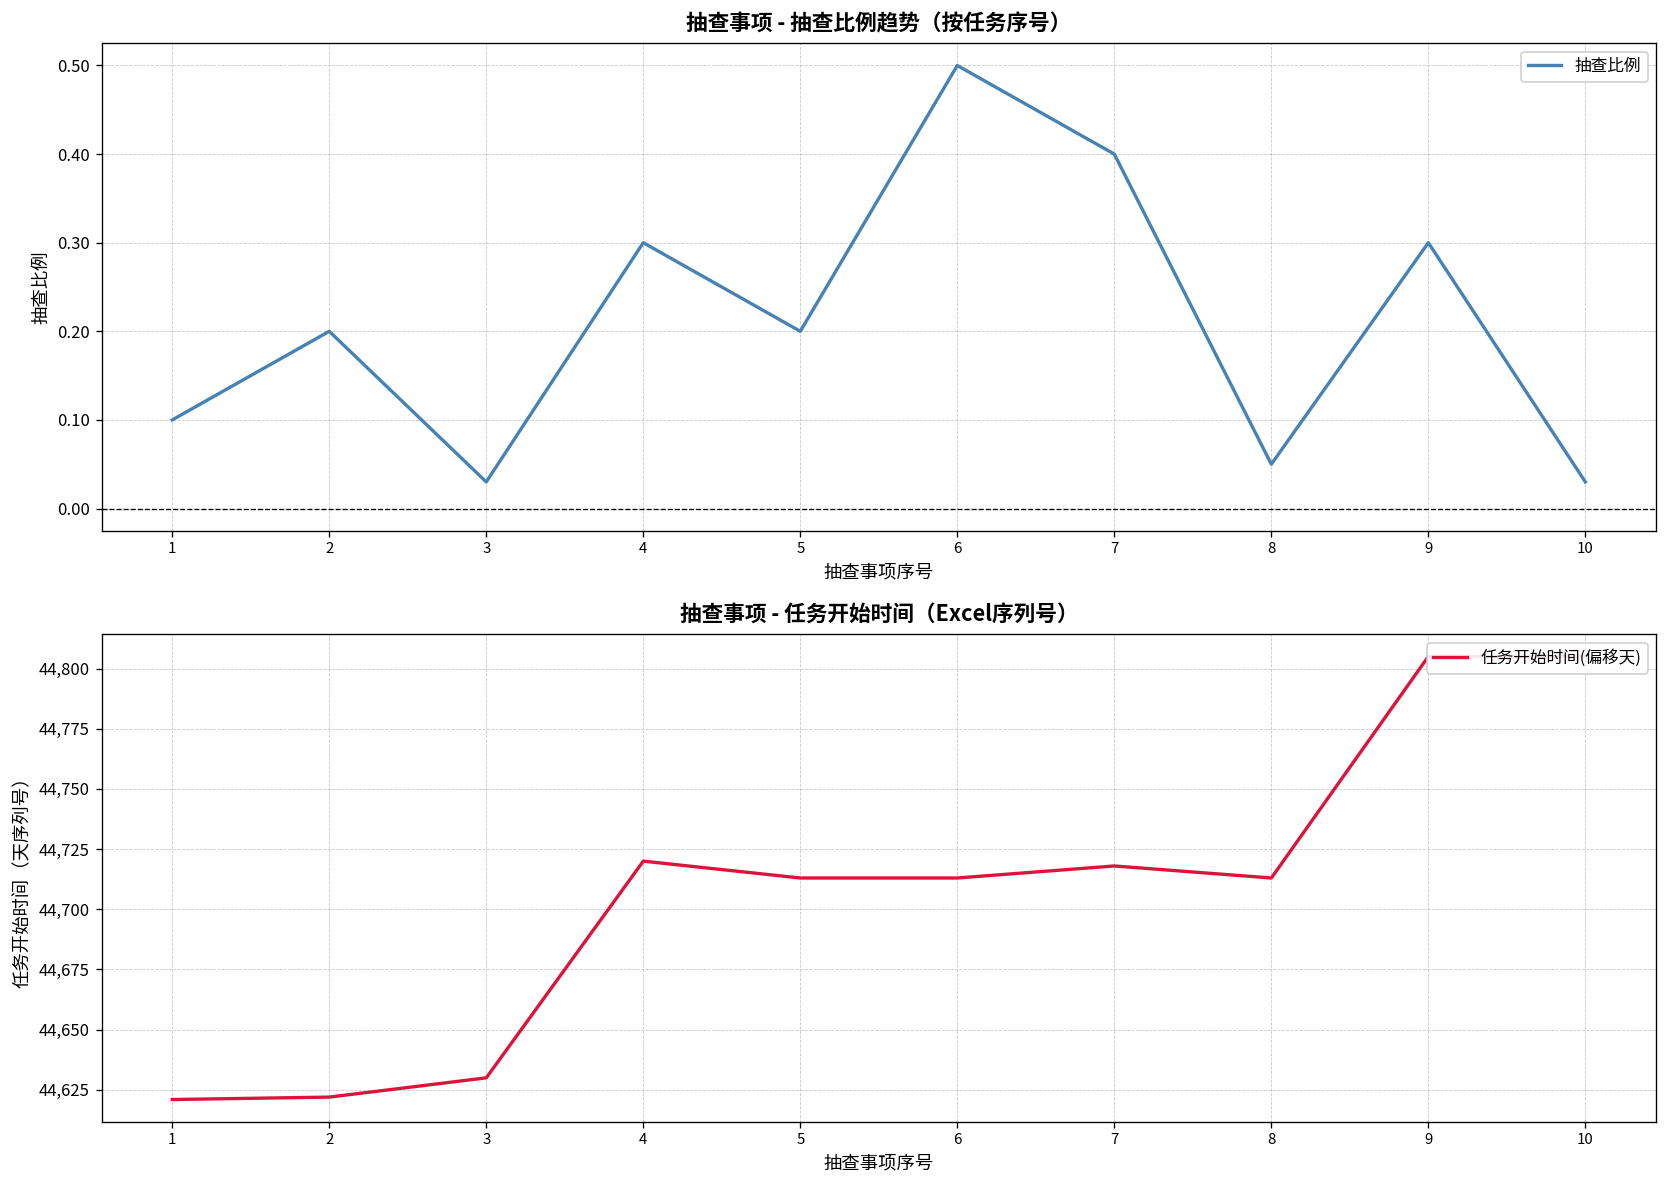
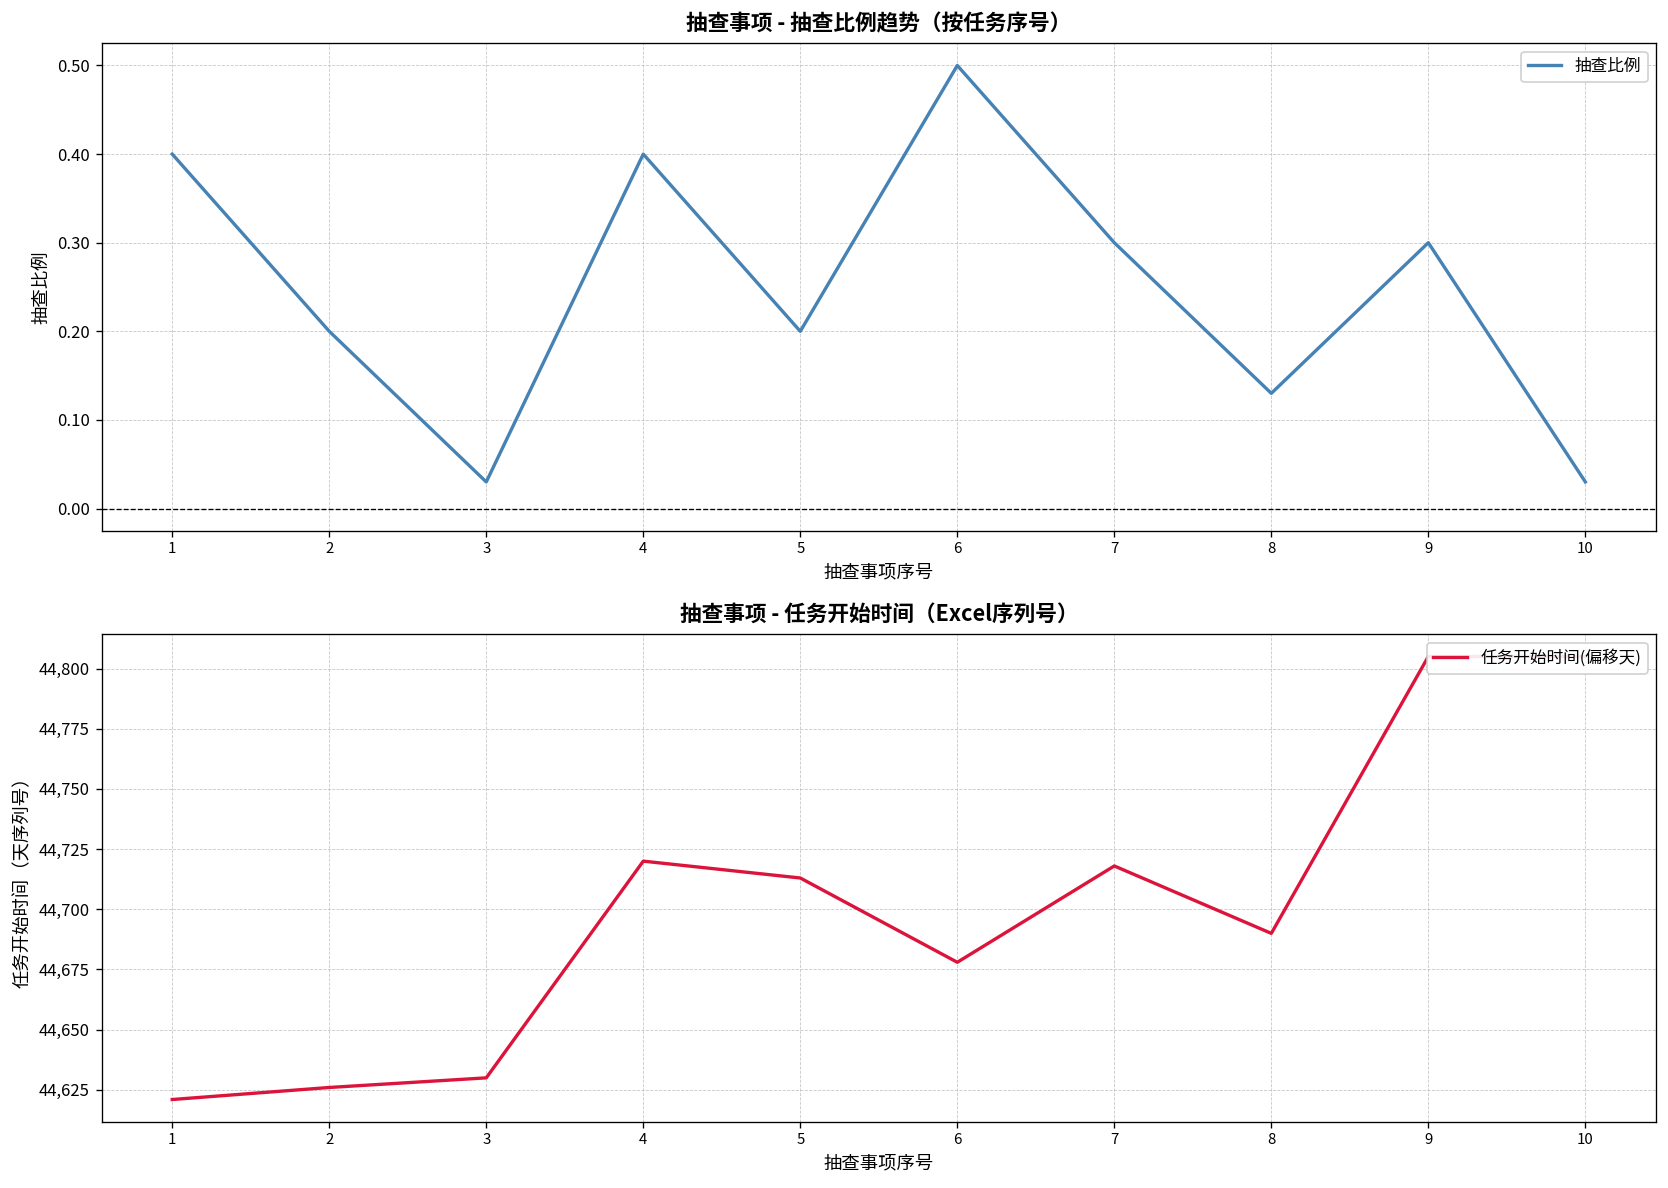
  {
    "抽查事项 - 抽查比例趋势（按任务序号）": {
-     "1": "0.1",
+     "1": "0.4",
      "2": "0.20",
      "3": "0.03",
-     "4": "0.3",
+     "4": "0.4",
      "5": "0.20",
      "6": "0.50",
-     "7": "0.4",
-     "8": "0.05",
+     "7": "0.3",
+     "8": "0.13",
      "9": "0.30",
      "10": "0.03"
    },
    "抽查事项 - 任务开始时间（Excel序列号）": {
      "1": "44,621",
-     "2": "44,622",
+     "2": "44,626",
      "3": "44,630",
      "4": "44,720",
      "5": "44,713",
-     "6": "44,713",
+     "6": "44,678",
      "7": "44,718",
-     "8": "44,713"
+     "8": "44,690"
    }
  }
